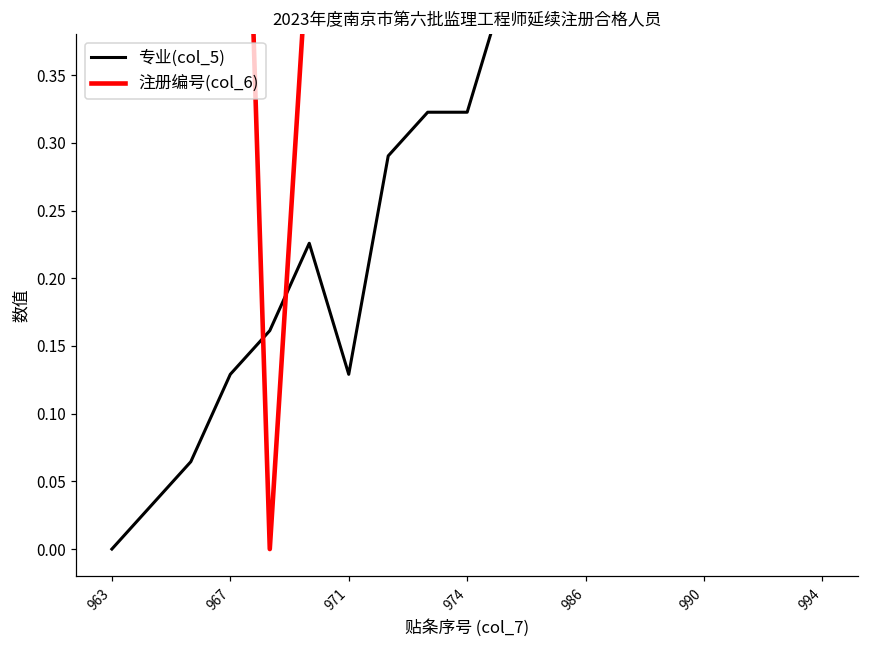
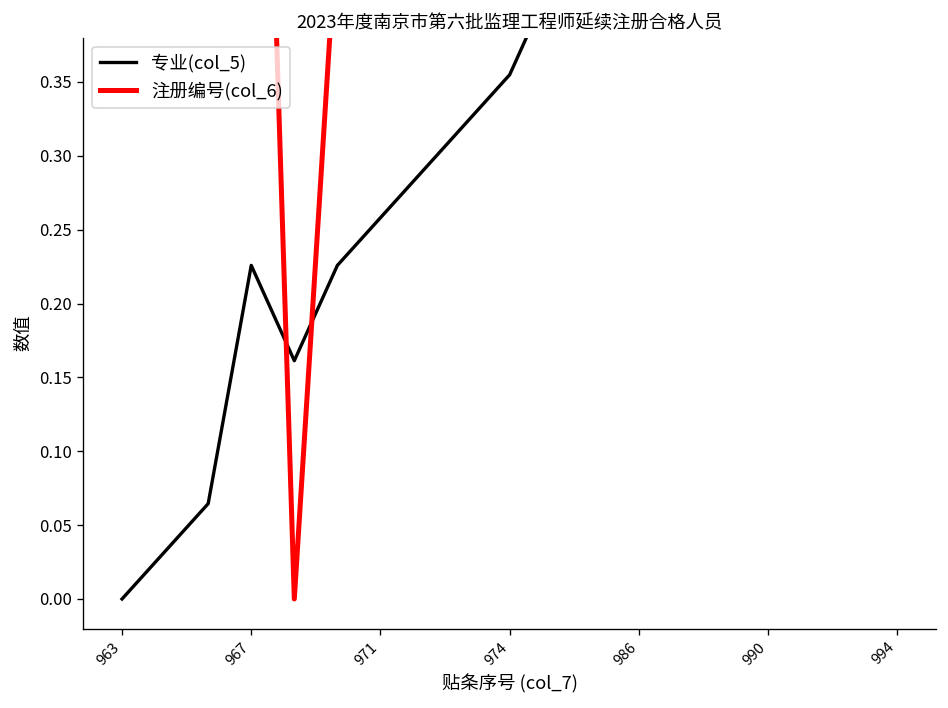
  {
    "专业(col_5)": {
      "963": 0.000,
-     "967": 0.129,
-     "971": 0.129,
-     "974": 0.323
+     "967": 0.226,
+     "971": 0.258,
+     "974": 0.355
    }
  }
